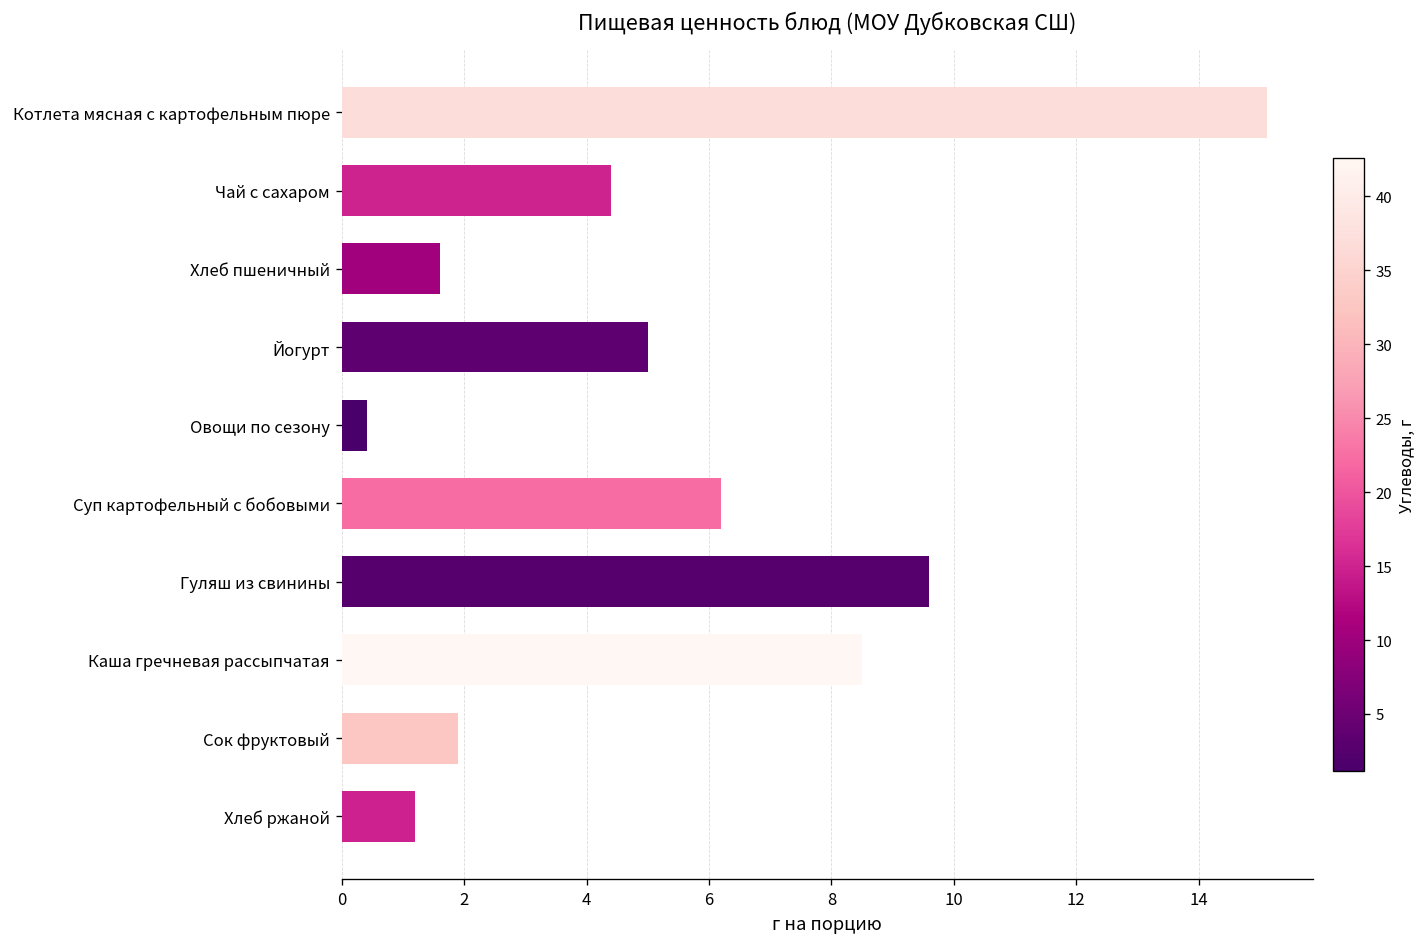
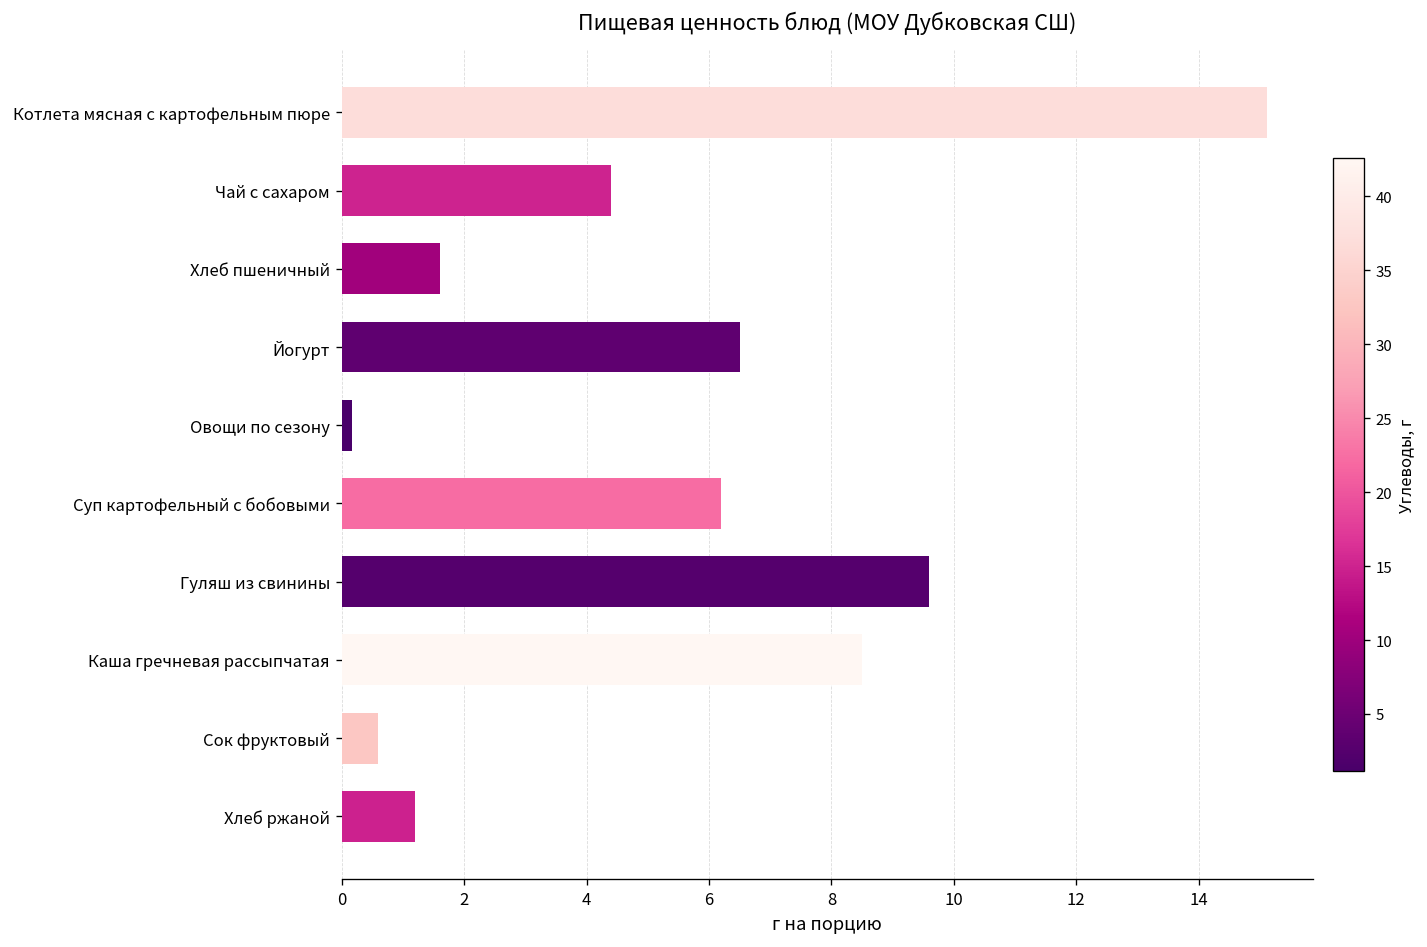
  {
    "Котлета мясная с картофельным пюре": 15.1,
    "Чай с сахаром": 4.4,
    "Хлеб пшеничный": 1.6,
-   "Йогурт": 5.0,
-   "Овощи по сезону": 0.4,
+   "Йогурт": 6.5,
+   "Овощи по сезону": 0.2,
    "Суп картофельный с бобовыми": 6.2,
    "Гуляш из свинины": 9.6,
    "Каша гречневая рассыпчатая": 8.5,
-   "Сок фруктовый": 1.9,
+   "Сок фруктовый": 0.6,
    "Хлеб ржаной": 1.2
  }
